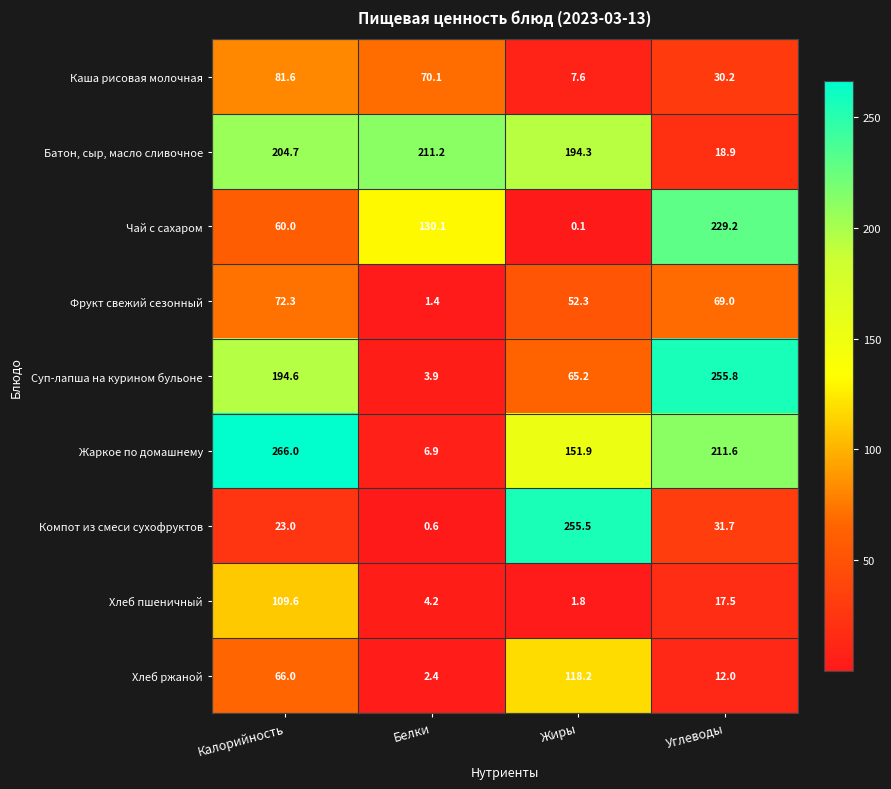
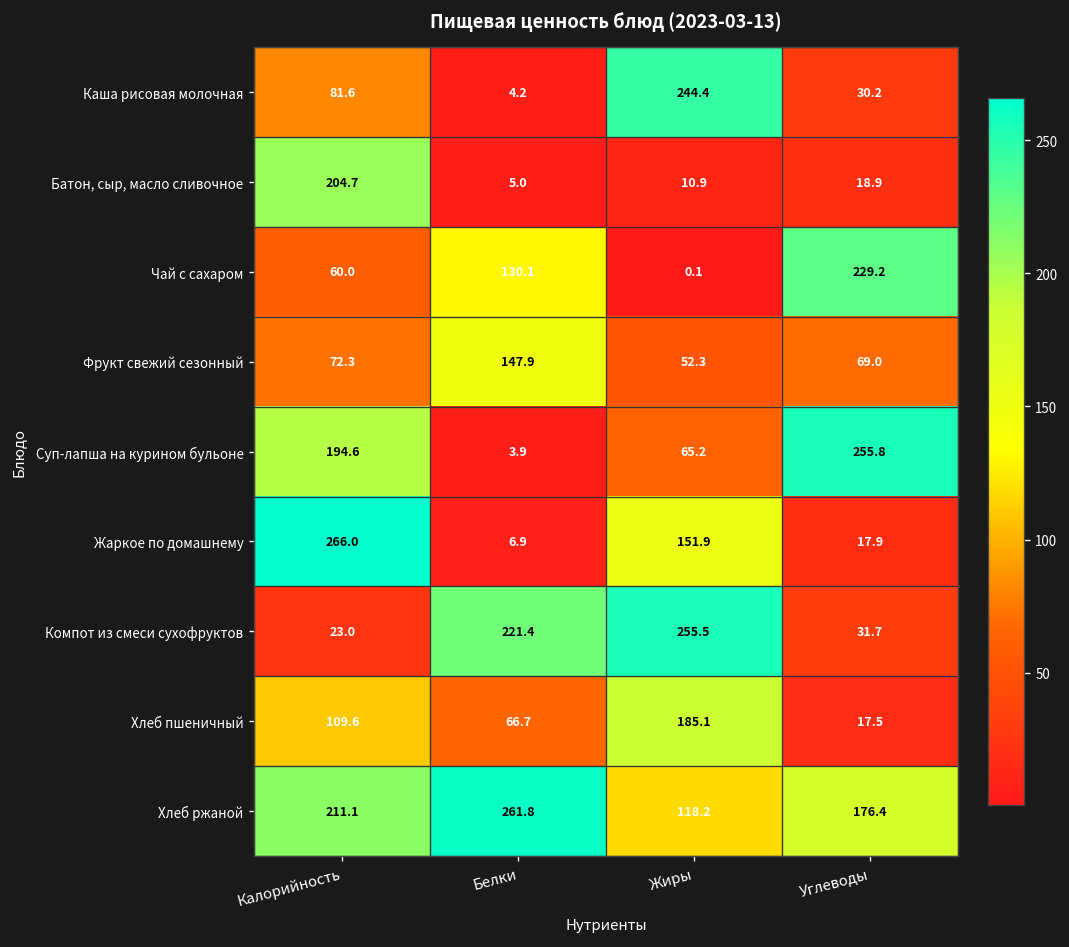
  {
    "Каша рисовая молочная": {
      "Калорийность": 81.6,
-     "Белки": 70.1,
-     "Жиры": 7.6,
+     "Белки": 4.2,
+     "Жиры": 244.4,
      "Углеводы": 30.2
    },
    "Батон, сыр, масло сливочное": {
      "Калорийность": 204.7,
-     "Белки": 211.2,
-     "Жиры": 194.3,
+     "Белки": 5.0,
+     "Жиры": 10.9,
      "Углеводы": 18.9
    },
    "Чай с сахаром": {
      "Калорийность": 60.0,
      "Белки": 130.1,
      "Жиры": 0.1,
      "Углеводы": 229.2
    },
    "Фрукт свежий сезонный": {
      "Калорийность": 72.3,
-     "Белки": 1.4,
+     "Белки": 147.9,
      "Жиры": 52.3,
      "Углеводы": 69.0
    },
    "Суп-лапша на курином бульоне": {
      "Калорийность": 194.6,
      "Белки": 3.9,
      "Жиры": 65.2,
      "Углеводы": 255.8
    },
    "Жаркое по домашнему": {
      "Калорийность": 266.0,
      "Белки": 6.9,
      "Жиры": 151.9,
-     "Углеводы": 211.6
+     "Углеводы": 17.9
    },
    "Компот из смеси сухофруктов": {
      "Калорийность": 23.0,
-     "Белки": 0.6,
+     "Белки": 221.4,
      "Жиры": 255.5,
      "Углеводы": 31.7
    },
    "Хлеб пшеничный": {
      "Калорийность": 109.6,
-     "Белки": 4.2,
-     "Жиры": 1.8,
+     "Белки": 66.7,
+     "Жиры": 185.1,
      "Углеводы": 17.5
    },
    "Хлеб ржаной": {
-     "Калорийность": 66.0,
-     "Белки": 2.4,
+     "Калорийность": 211.1,
+     "Белки": 261.8,
      "Жиры": 118.2,
-     "Углеводы": 12.0
+     "Углеводы": 176.4
    }
  }
